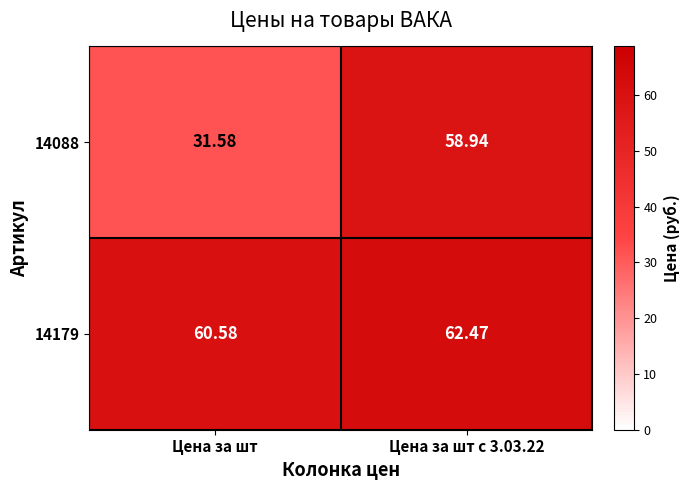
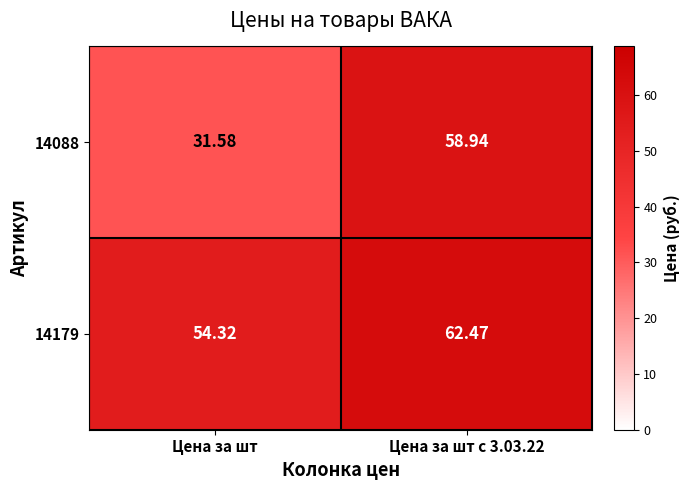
  {
    "14088": {
      "Цена за шт": 31.58,
      "Цена за шт с 3.03.22": 58.94
    },
    "14179": {
-     "Цена за шт": 60.58,
+     "Цена за шт": 54.32,
      "Цена за шт с 3.03.22": 62.47
    }
  }
